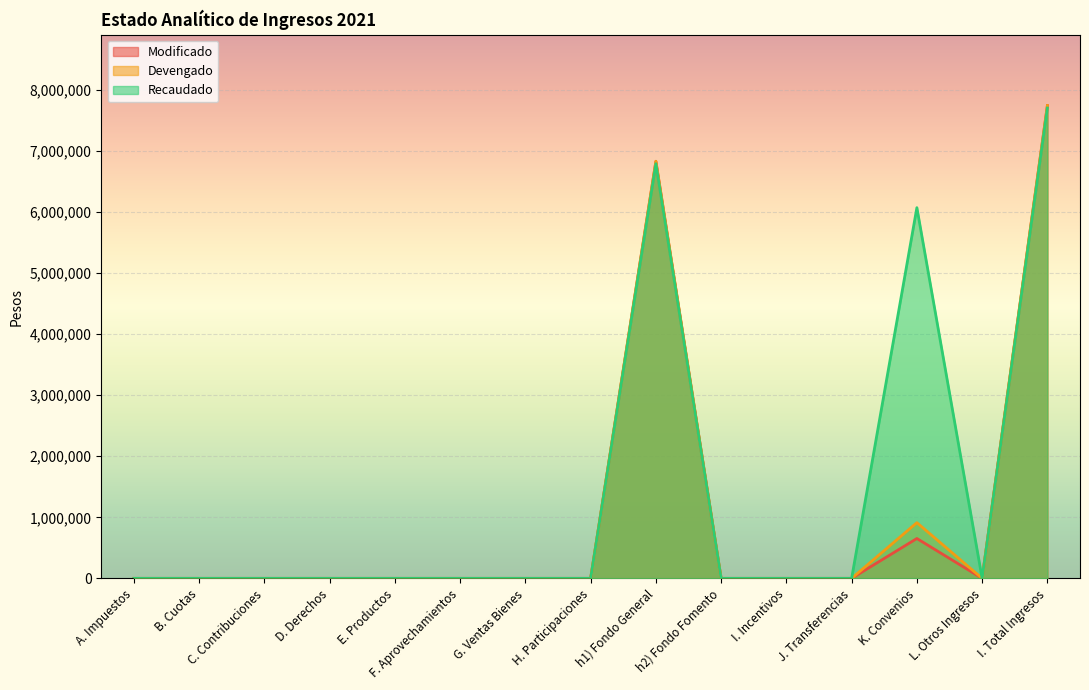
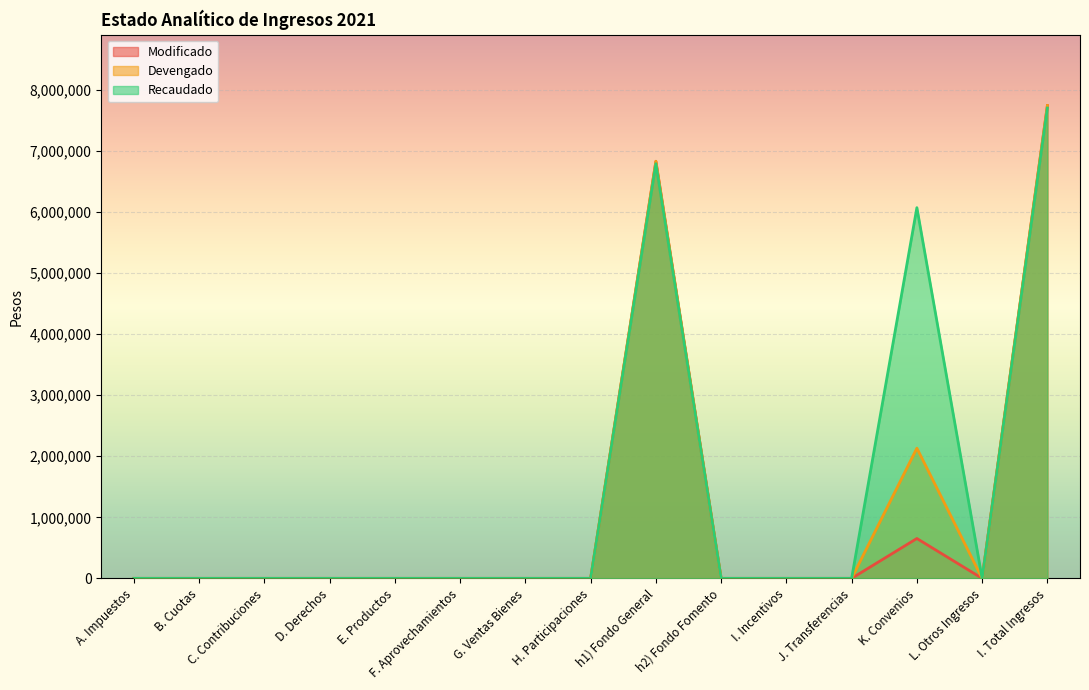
  {
    "Modificado": {
      "K. Convenios": "700,000"
    },
    "Devengado": {
-     "K. Convenios": "900,000"
+     "K. Convenios": "2,100,000"
    },
    "Recaudado": {
      "K. Convenios": "6,100,000"
    }
  }
